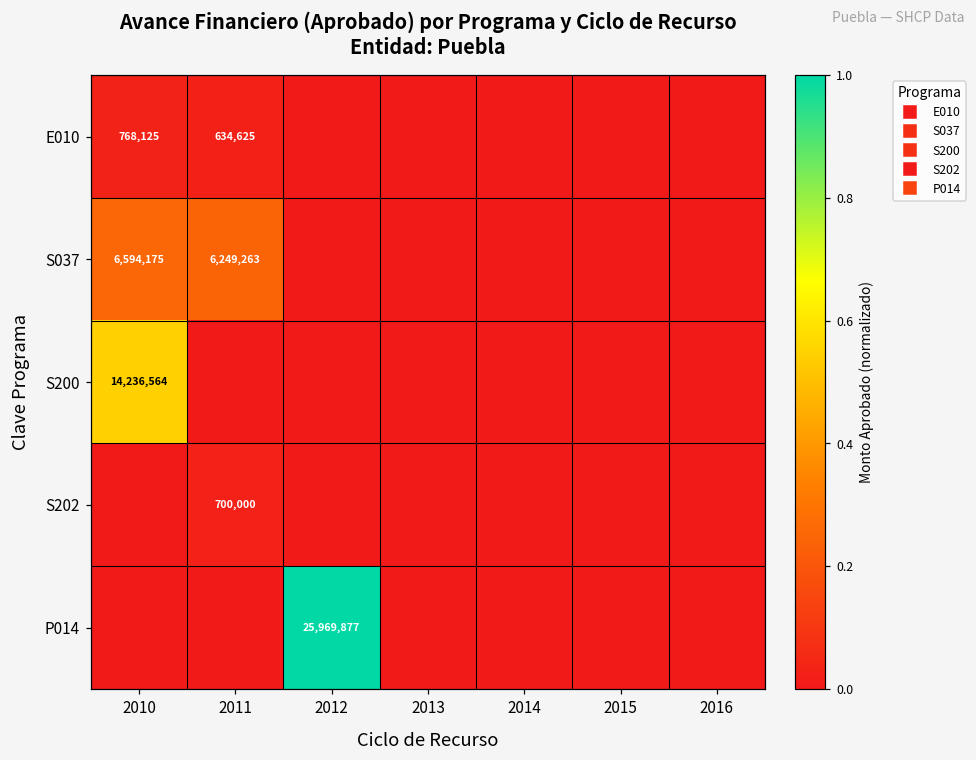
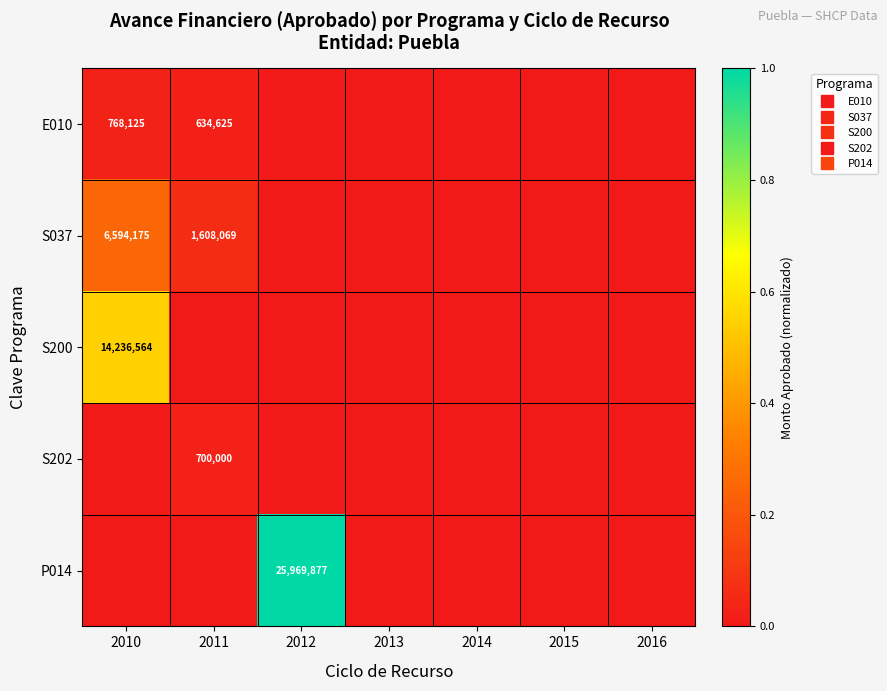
  {
    "S037": {
-     "2011": "6,249,263"
+     "2011": "1,608,069"
    }
  }
